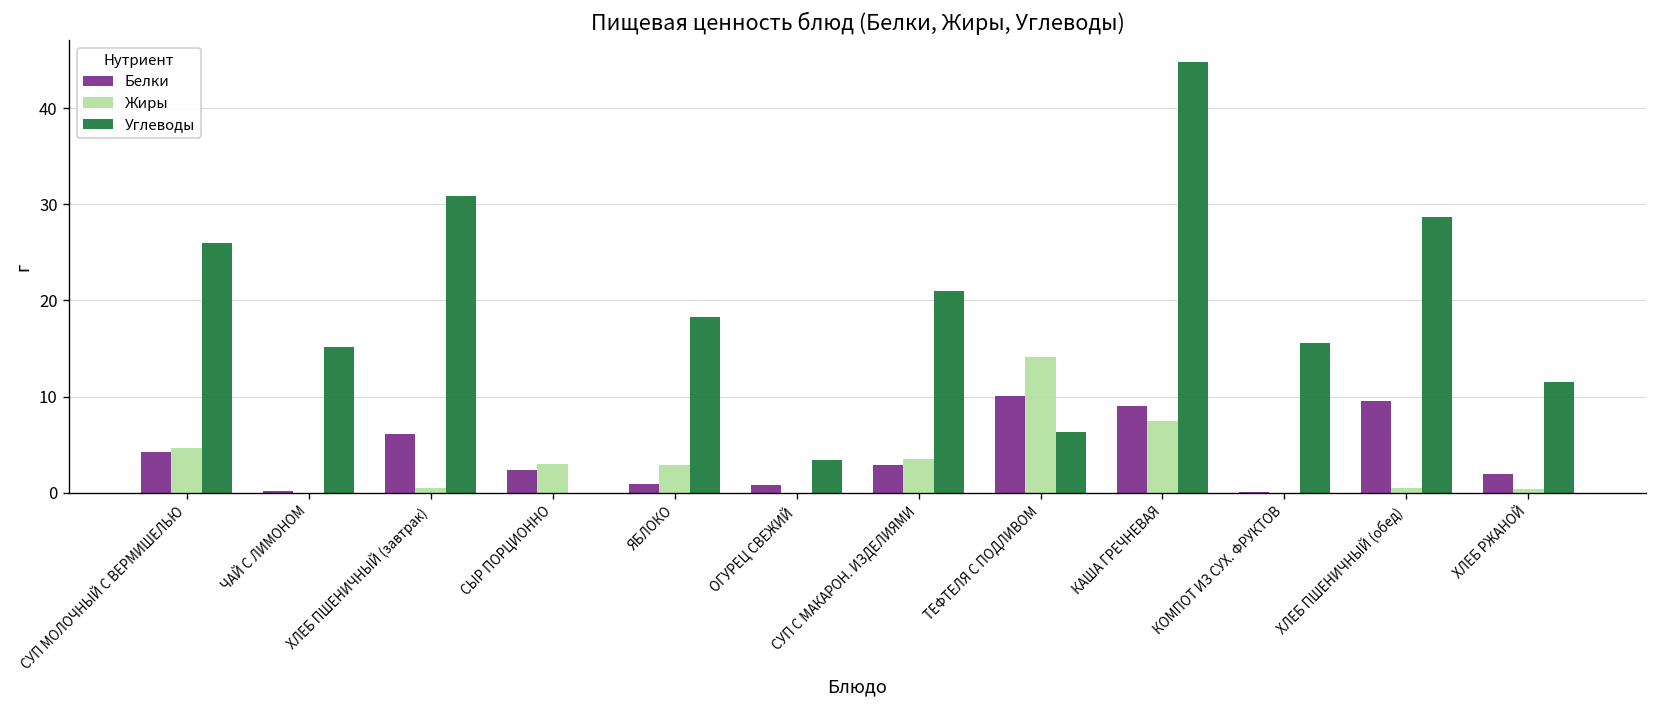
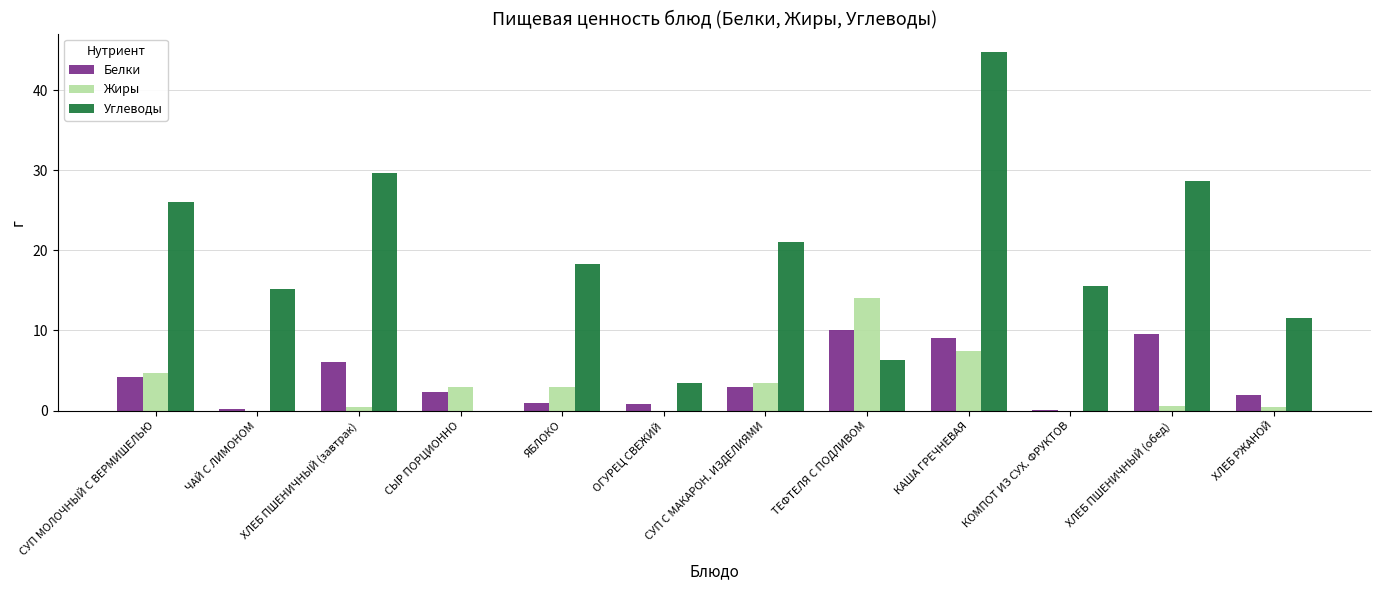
  {
    "Белки": {
      "СУП МОЛОЧНЫЙ С ВЕРМИШЕЛЬЮ": 4,
      "ХЛЕБ ПШЕНИЧНЫЙ (завтрак)": 6,
      "СЫР ПОРЦИОННО": 2,
      "ЯБЛОКО": 1,
      "ОГУРЕЦ СВЕЖИЙ": 1,
      "СУП С МАКАРОН. ИЗДЕЛИЯМИ": 3,
      "ТЕФТЕЛЯ С ПОДЛИВОМ": 10,
      "КАША ГРЕЧНЕВАЯ": 9,
      "ХЛЕБ ПШЕНИЧНЫЙ (обед)": 10,
      "ХЛЕБ РЖАНОЙ": 2
    },
    "Жиры": {
      "СУП МОЛОЧНЫЙ С ВЕРМИШЕЛЬЮ": 5,
      "ЧАЙ С ЛИМОНОМ": 0,
      "ХЛЕБ ПШЕНИЧНЫЙ (завтрак)": 1,
      "СЫР ПОРЦИОННО": 3,
      "ЯБЛОКО": 3,
      "ОГУРЕЦ СВЕЖИЙ": 0,
      "СУП С МАКАРОН. ИЗДЕЛИЯМИ": 4,
      "ТЕФТЕЛЯ С ПОДЛИВОМ": 14,
      "КАША ГРЕЧНЕВАЯ": 8,
      "КОМПОТ ИЗ СУХ. ФРУКТОВ": 0,
      "ХЛЕБ ПШЕНИЧНЫЙ (обед)": 1,
      "ХЛЕБ РЖАНОЙ": 0
    },
    "Углеводы": {
      "СУП МОЛОЧНЫЙ С ВЕРМИШЕЛЬЮ": 26,
      "ЧАЙ С ЛИМОНОМ": 15,
-     "ХЛЕБ ПШЕНИЧНЫЙ (завтрак)": 31,
+     "ХЛЕБ ПШЕНИЧНЫЙ (завтрак)": 30,
      "СЫР ПОРЦИОННО": 0,
      "ЯБЛОКО": 18,
      "ОГУРЕЦ СВЕЖИЙ": 3,
      "СУП С МАКАРОН. ИЗДЕЛИЯМИ": 21,
      "ТЕФТЕЛЯ С ПОДЛИВОМ": 6,
      "КАША ГРЕЧНЕВАЯ": 45,
      "КОМПОТ ИЗ СУХ. ФРУКТОВ": 16,
      "ХЛЕБ ПШЕНИЧНЫЙ (обед)": 29,
      "ХЛЕБ РЖАНОЙ": 12
    }
  }
